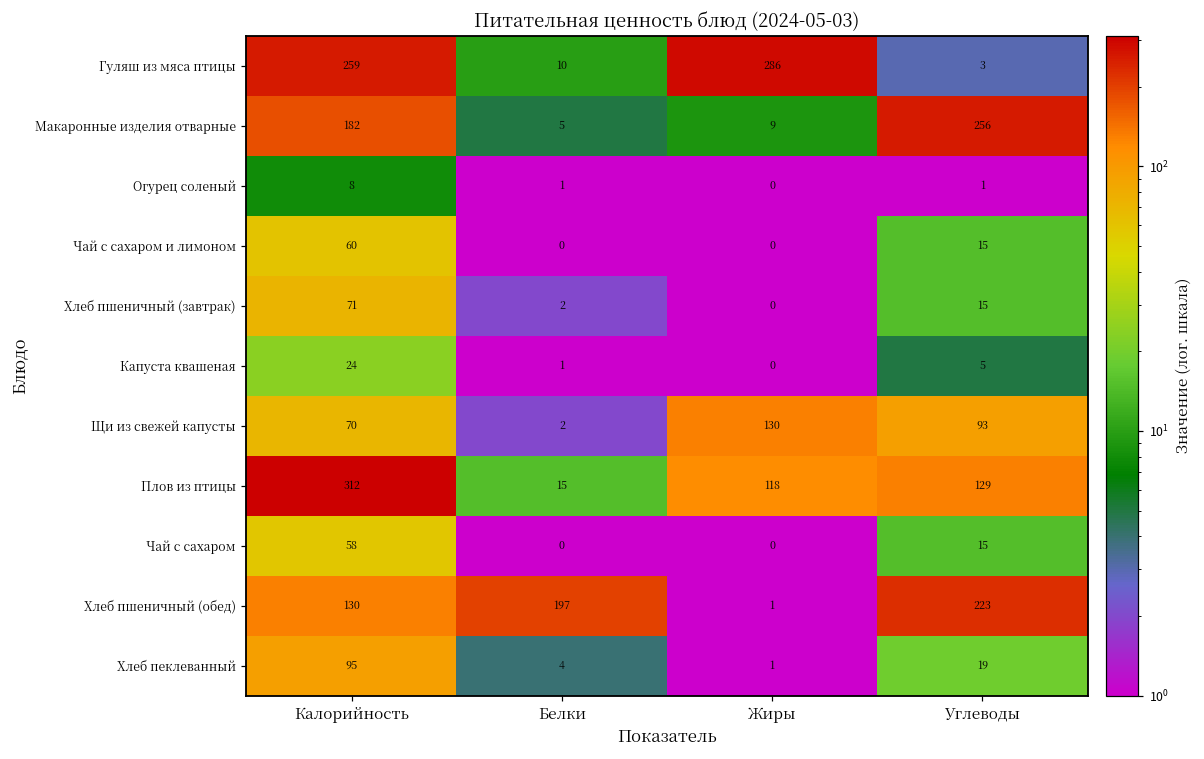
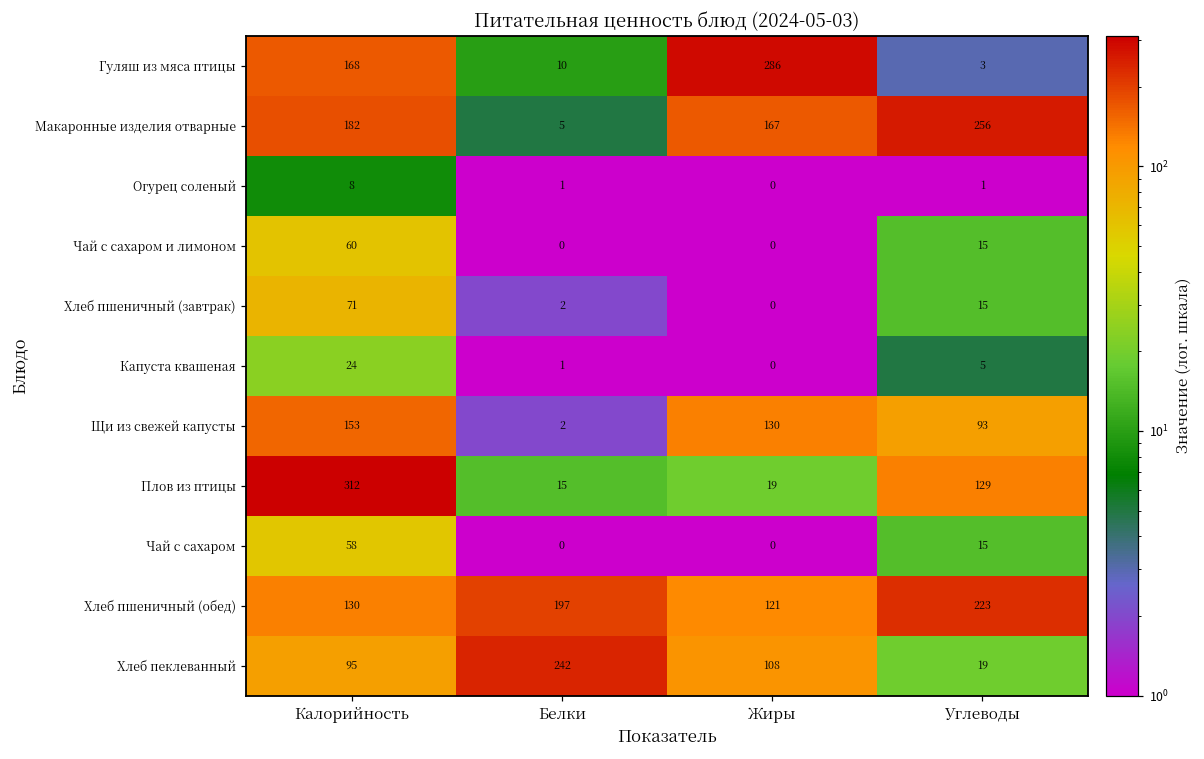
  {
    "Гуляш из мяса птицы": {
-     "Калорийность": 259,
+     "Калорийность": 168,
      "Белки": 10,
      "Жиры": 286,
      "Углеводы": 3
    },
    "Макаронные изделия отварные": {
      "Калорийность": 182,
      "Белки": 5,
-     "Жиры": 9,
+     "Жиры": 167,
      "Углеводы": 256
    },
    "Огурец соленый": {
      "Калорийность": 8,
      "Белки": 1,
      "Жиры": 0,
      "Углеводы": 1
    },
    "Чай с сахаром и лимоном": {
      "Калорийность": 60,
      "Белки": 0,
      "Жиры": 0,
      "Углеводы": 15
    },
    "Хлеб пшеничный (завтрак)": {
      "Калорийность": 71,
      "Белки": 2,
      "Жиры": 0,
      "Углеводы": 15
    },
    "Капуста квашеная": {
      "Калорийность": 24,
      "Белки": 1,
      "Жиры": 0,
      "Углеводы": 5
    },
    "Щи из свежей капусты": {
-     "Калорийность": 70,
+     "Калорийность": 153,
      "Белки": 2,
      "Жиры": 130,
      "Углеводы": 93
    },
    "Плов из птицы": {
      "Калорийность": 312,
      "Белки": 15,
-     "Жиры": 118,
+     "Жиры": 19,
      "Углеводы": 129
    },
    "Чай с сахаром": {
      "Калорийность": 58,
      "Белки": 0,
      "Жиры": 0,
      "Углеводы": 15
    },
    "Хлеб пшеничный (обед)": {
      "Калорийность": 130,
      "Белки": 197,
-     "Жиры": 1,
+     "Жиры": 121,
      "Углеводы": 223
    },
    "Хлеб пеклеванный": {
      "Калорийность": 95,
-     "Белки": 4,
-     "Жиры": 1,
+     "Белки": 242,
+     "Жиры": 108,
      "Углеводы": 19
    }
  }
